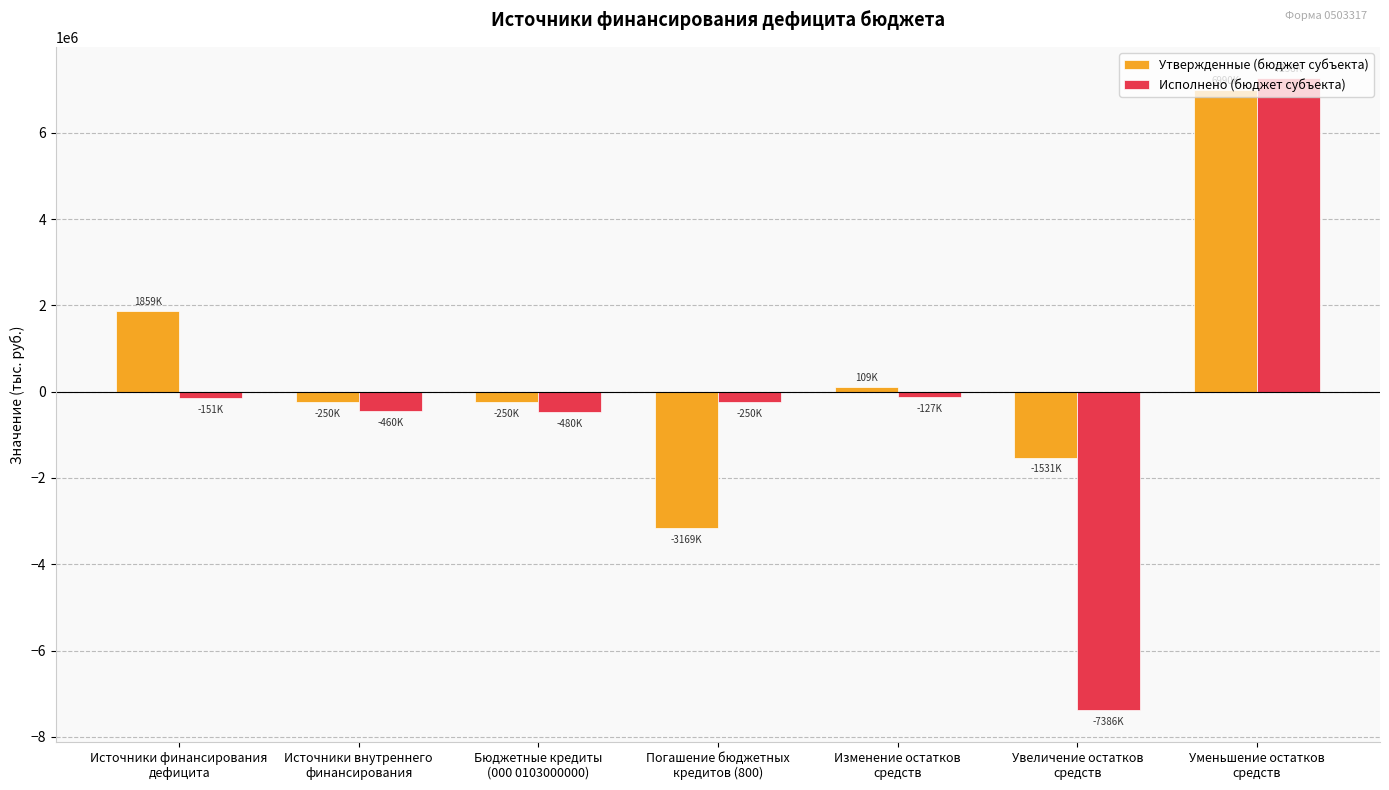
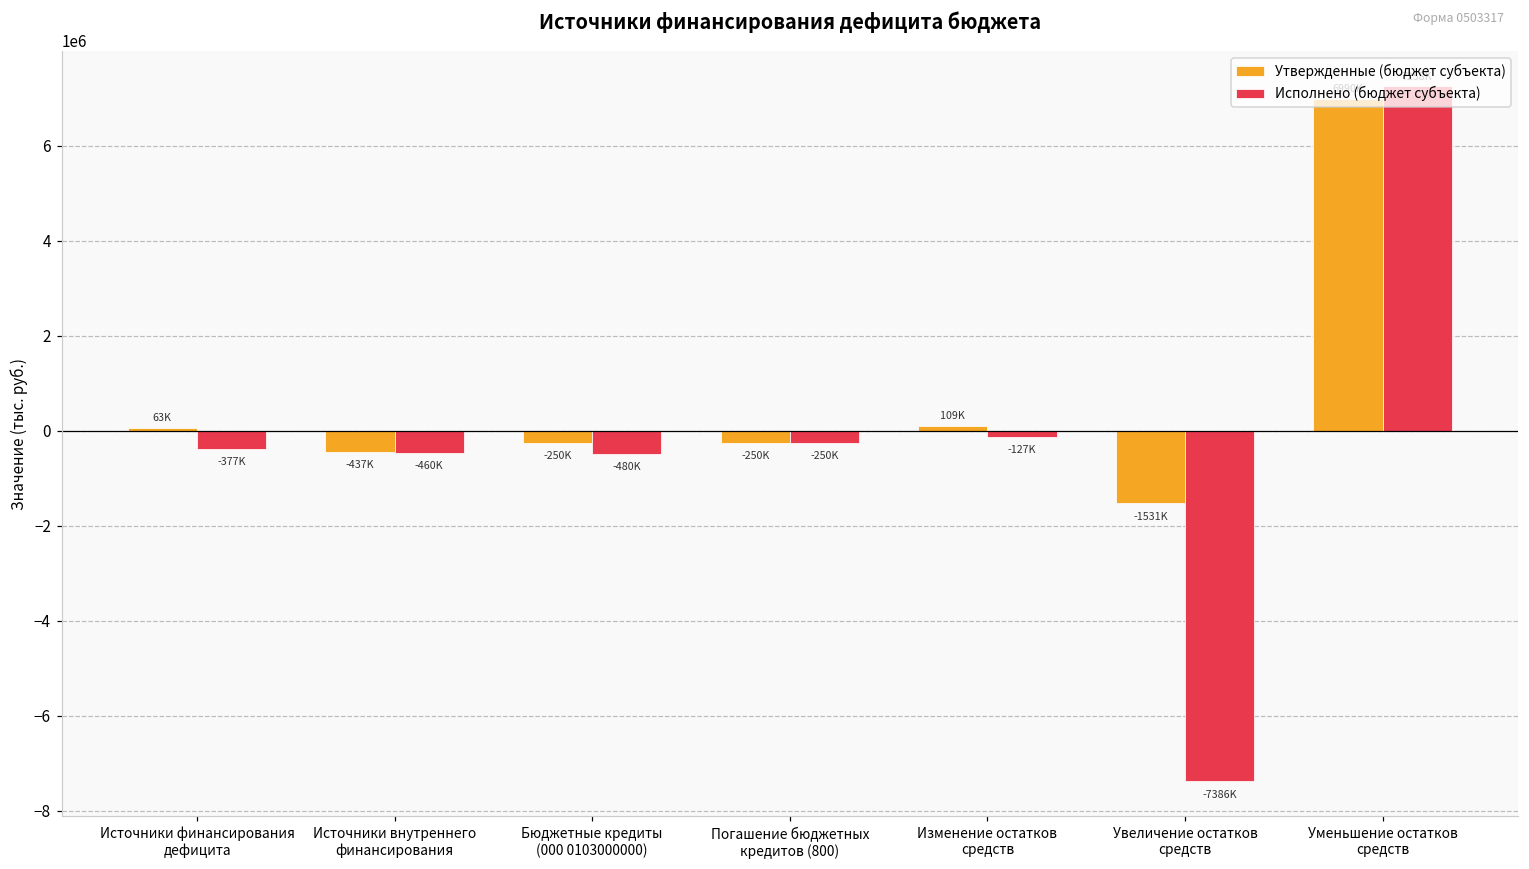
  {
    "Утвержденные (бюджет субъекта)": {
-     "Источники финансирования дефицита": "1859K",
-     "Источники внутреннего финансирования": "-250K",
+     "Источники финансирования дефицита": "63K",
+     "Источники внутреннего финансирования": "-437K",
      "Бюджетные кредиты (000 0103000000)": "-250K",
-     "Погашение бюджетных кредитов (800)": "-3169K",
+     "Погашение бюджетных кредитов (800)": "-250K",
      "Изменение остатков средств": "109K",
      "Увеличение остатков средств": "-1531K"
    },
    "Исполнено (бюджет субъекта)": {
-     "Источники финансирования дефицита": "-151K",
+     "Источники финансирования дефицита": "-377K",
      "Источники внутреннего финансирования": "-460K",
      "Бюджетные кредиты (000 0103000000)": "-480K",
      "Погашение бюджетных кредитов (800)": "-250K",
      "Изменение остатков средств": "-127K",
      "Увеличение остатков средств": "-7386K"
    }
  }
